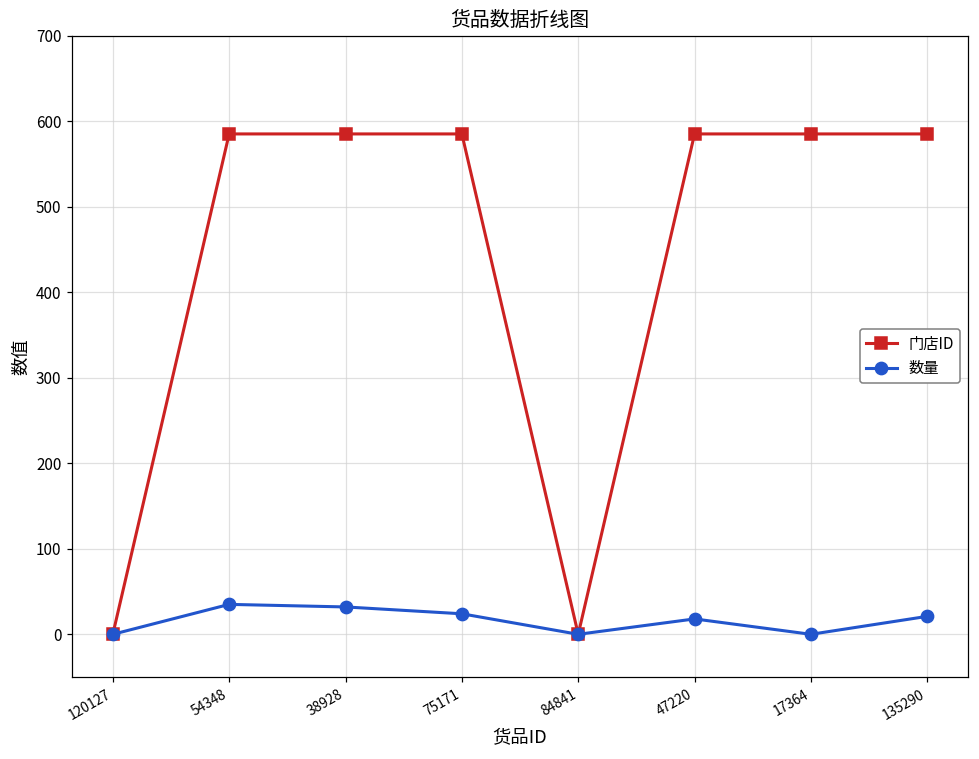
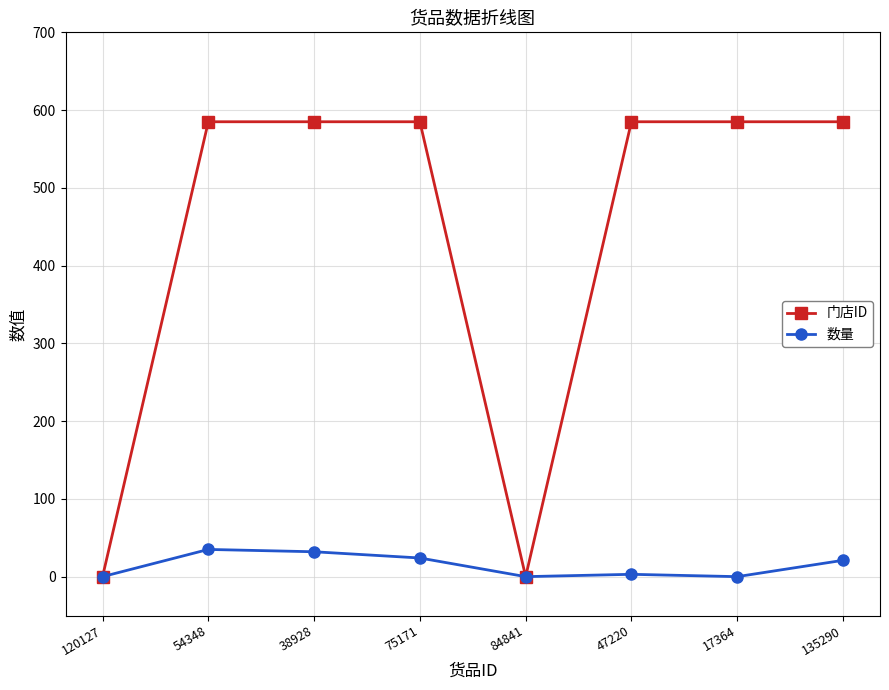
  {
    "门店ID": {
      "54348": 590,
      "38928": 590,
      "75171": 590,
      "47220": 590,
      "17364": 590,
      "135290": 590
    },
    "数量": {
      "54348": 40,
      "38928": 30,
      "75171": 20,
-     "47220": 20,
+     "47220": 0,
      "17364": 0,
      "135290": 20
    }
  }
